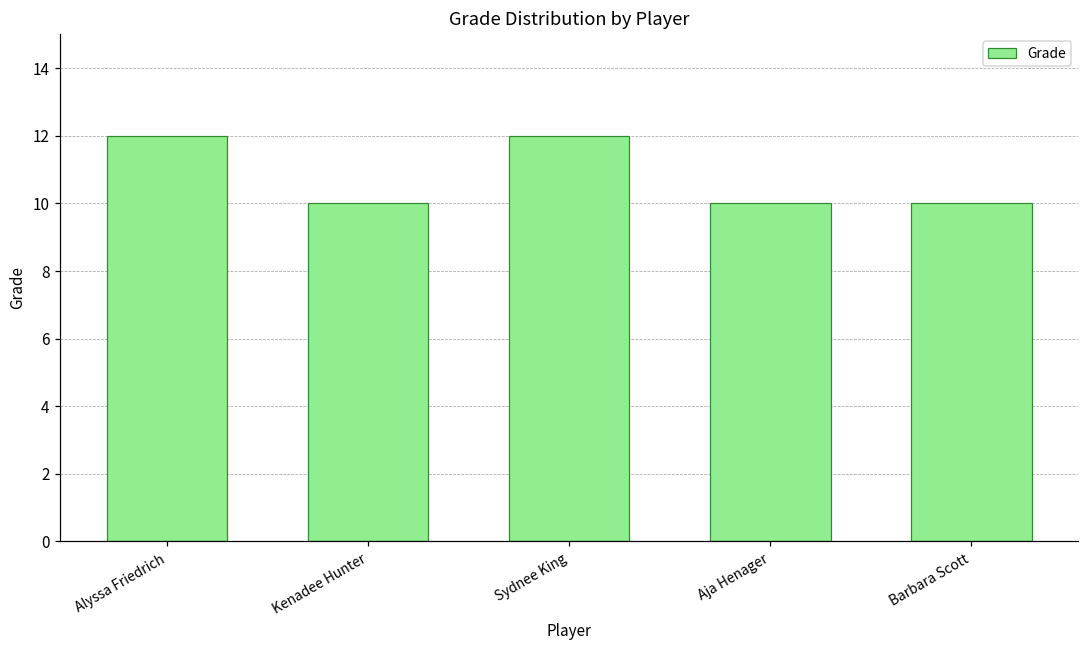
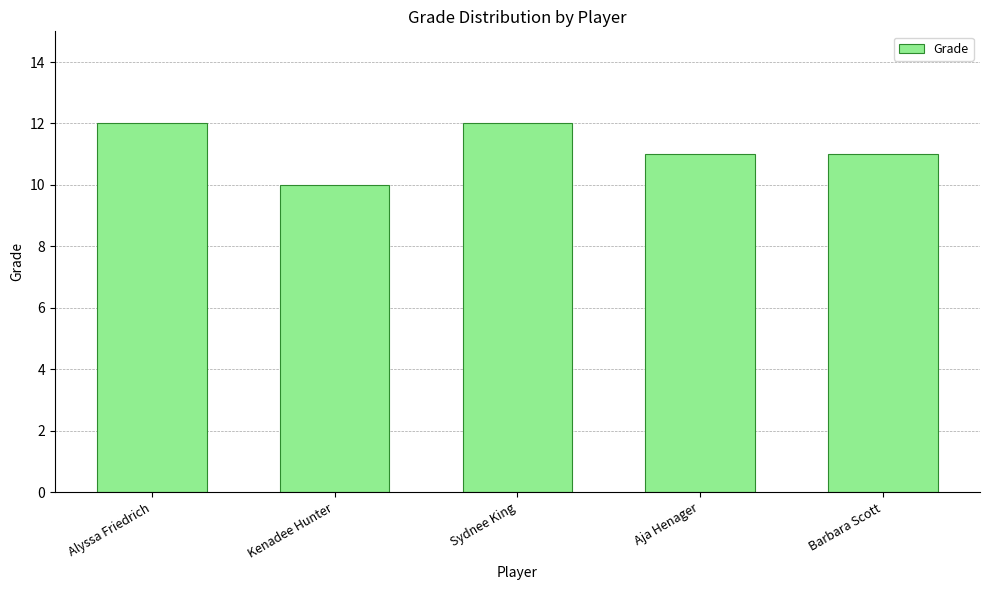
  {
    "Alyssa Friedrich": 12,
    "Kenadee Hunter": 10,
    "Sydnee King": 12,
-   "Aja Henager": 10,
-   "Barbara Scott": 10
+   "Aja Henager": 11,
+   "Barbara Scott": 11
  }
